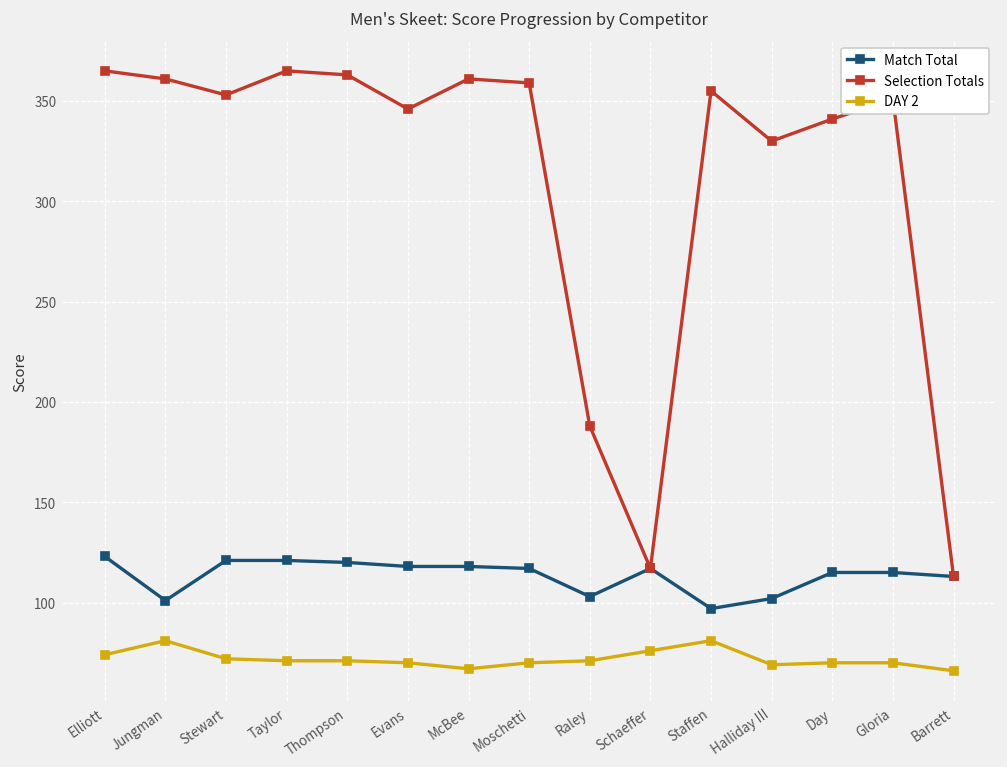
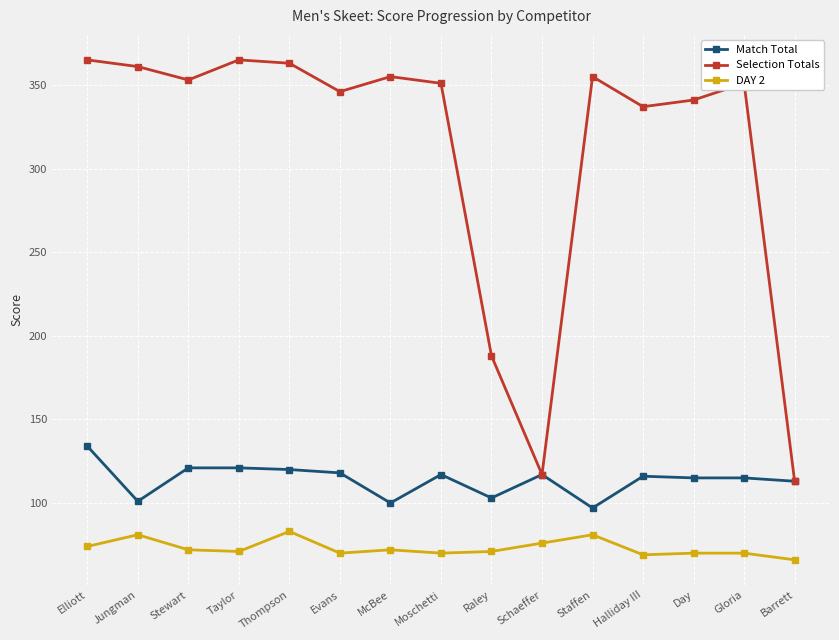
  {
    "Match Total": {
-     "Elliott": 123,
+     "Elliott": 134,
      "Jungman": 101,
      "Stewart": 121,
      "Taylor": 121,
      "Thompson": 120,
      "Evans": 118,
-     "McBee": 118,
+     "McBee": 100,
      "Moschetti": 117,
      "Raley": 103,
      "Staffen": 97,
-     "Halliday III": 102,
+     "Halliday III": 116,
      "Day": 115,
      "Gloria": 115
    },
    "Selection Totals": {
      "Elliott": 365,
      "Jungman": 361,
      "Stewart": 353,
      "Taylor": 365,
      "Thompson": 363,
      "Evans": 346,
-     "McBee": 361,
-     "Moschetti": 359,
+     "McBee": 355,
+     "Moschetti": 351,
      "Raley": 188,
      "Staffen": 355,
-     "Halliday III": 330,
+     "Halliday III": 337,
      "Day": 341
    },
    "DAY 2": {
      "Elliott": 74,
      "Jungman": 81,
      "Stewart": 72,
      "Taylor": 71,
-     "Thompson": 71,
+     "Thompson": 83,
      "Evans": 70,
-     "McBee": 67,
+     "McBee": 72,
      "Moschetti": 70,
      "Raley": 71,
      "Schaeffer": 76,
      "Staffen": 81,
      "Halliday III": 69,
      "Day": 70,
      "Gloria": 70,
      "Barrett": 66
    }
  }
